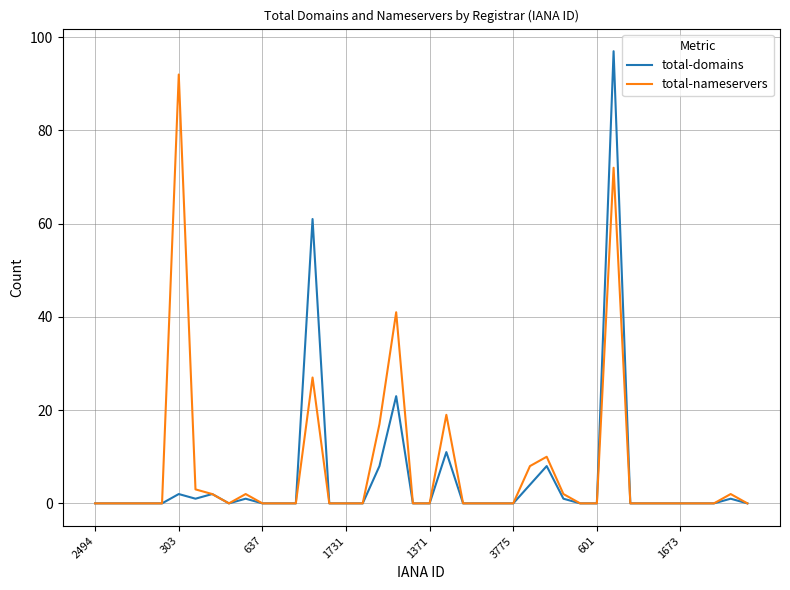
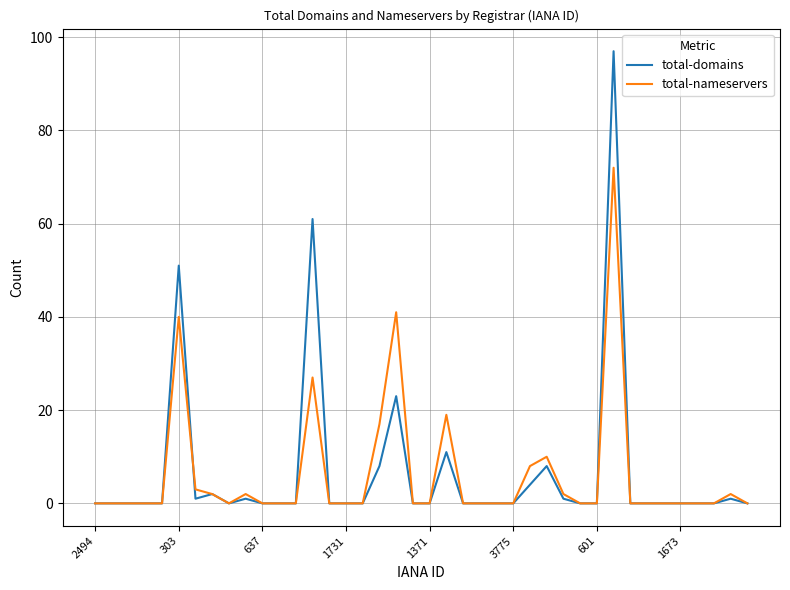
  {
    "total-domains": {
-     "303": 2
+     "303": 51
    },
    "total-nameservers": {
-     "303": 92
+     "303": 40
    }
  }
